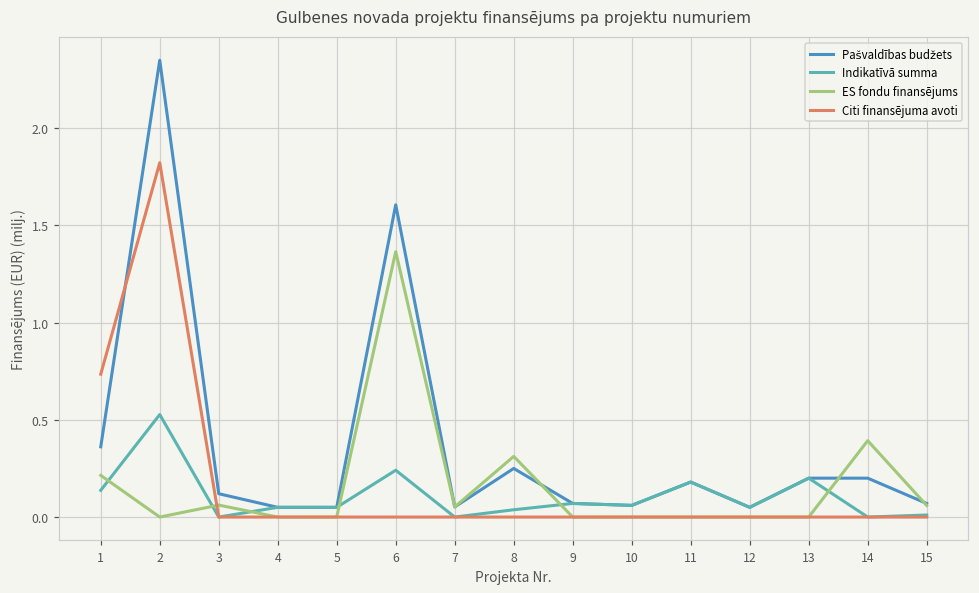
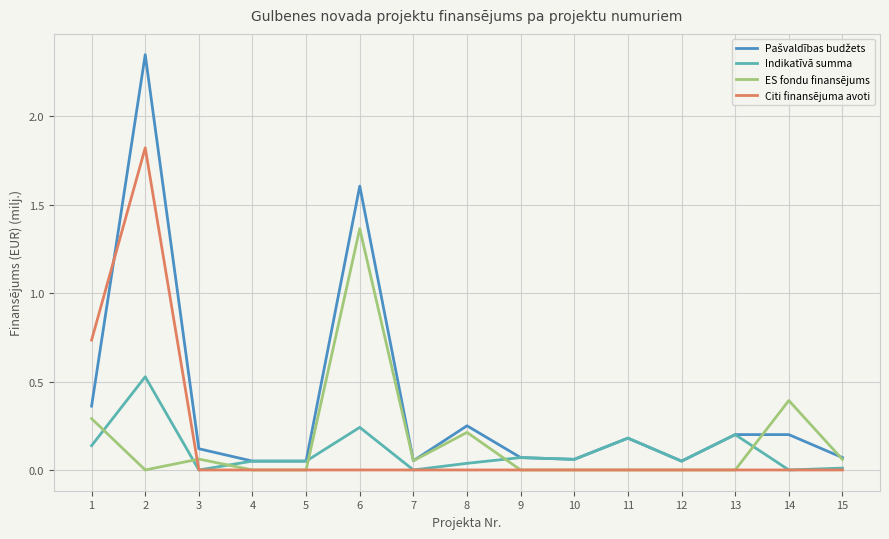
  {
    "ES fondu finansējums": {
-     "1": 0.21,
+     "1": 0.29,
      "2": 0.00,
      "3": 0.06,
      "6": 1.37,
-     "8": 0.31,
+     "8": 0.21,
      "14": 0.39
    },
    "Citi finansējuma avoti": {
      "1": 0.73,
      "2": 1.82,
      "6": 0.00,
      "8": 0.00
    }
  }
